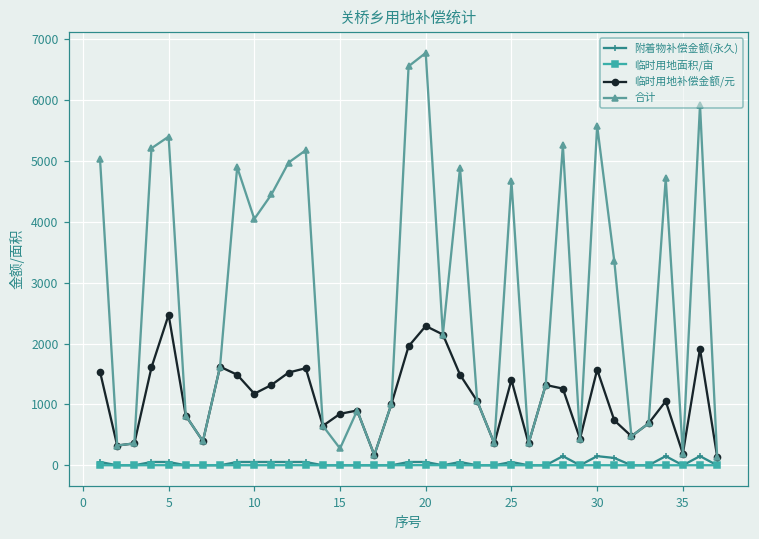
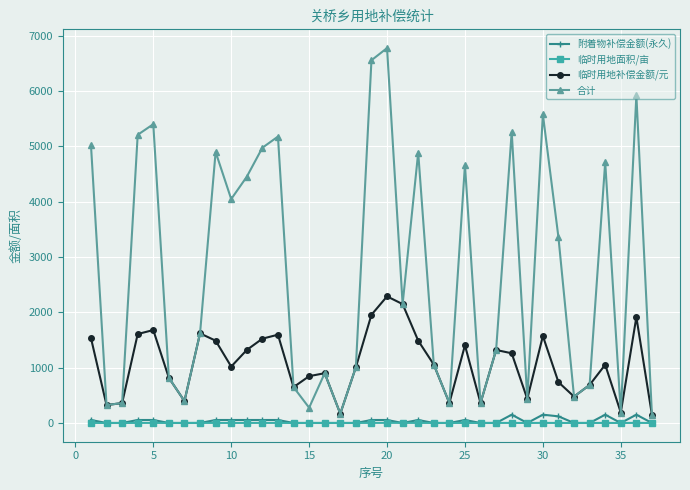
  {
    "临时用地补偿金额/元": {
-     "5": 2500,
-     "10": 1200,
+     "5": 1700,
+     "10": 1000,
      "15": 800,
      "20": 2300,
      "25": 1400,
      "30": 1600
    }
  }
